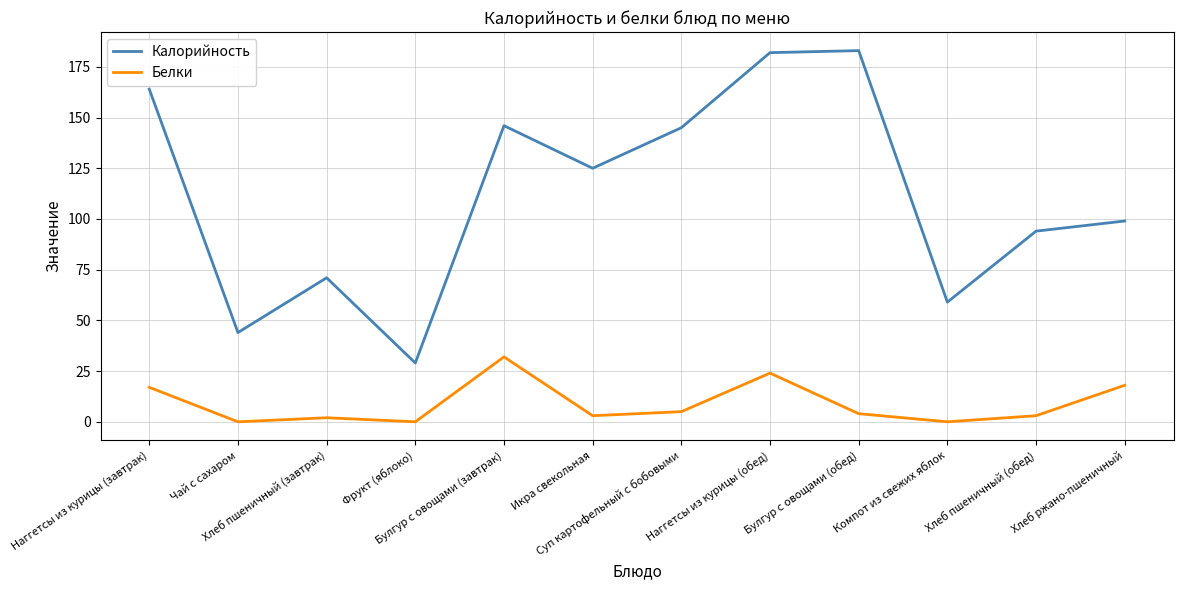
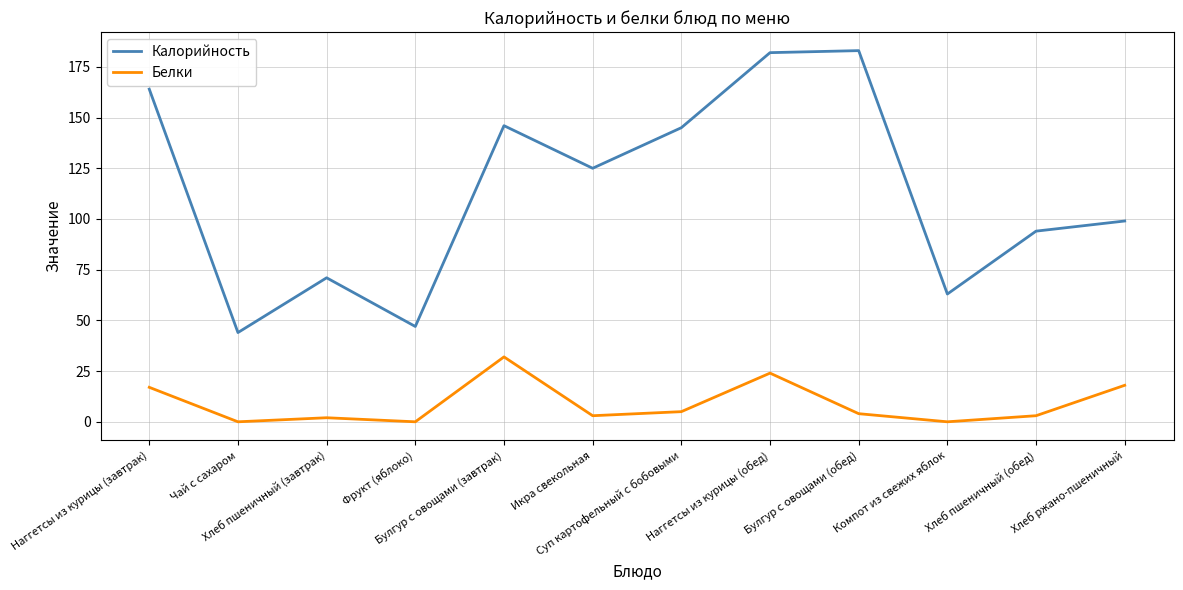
  {
    "Калорийность": {
      "Наггетсы из курицы (завтрак)": 164,
      "Чай с сахаром": 44,
      "Хлеб пшеничный (завтрак)": 71,
-     "Фрукт (яблоко)": 29,
+     "Фрукт (яблоко)": 47,
      "Булгур с овощами (завтрак)": 146,
      "Икра свекольная": 125,
      "Суп картофельный с бобовыми": 145,
      "Наггетсы из курицы (обед)": 182,
      "Булгур с овощами (обед)": 183,
-     "Компот из свежих яблок": 59,
+     "Компот из свежих яблок": 63,
      "Хлеб пшеничный (обед)": 94,
      "Хлеб ржано-пшеничный": 99
    },
    "Белки": {
      "Наггетсы из курицы (завтрак)": 17,
      "Чай с сахаром": 0,
      "Хлеб пшеничный (завтрак)": 2,
      "Фрукт (яблоко)": 0,
      "Булгур с овощами (завтрак)": 32,
      "Икра свекольная": 3,
      "Суп картофельный с бобовыми": 5,
      "Наггетсы из курицы (обед)": 24,
      "Булгур с овощами (обед)": 4,
      "Компот из свежих яблок": 0,
      "Хлеб пшеничный (обед)": 3,
      "Хлеб ржано-пшеничный": 18
    }
  }
